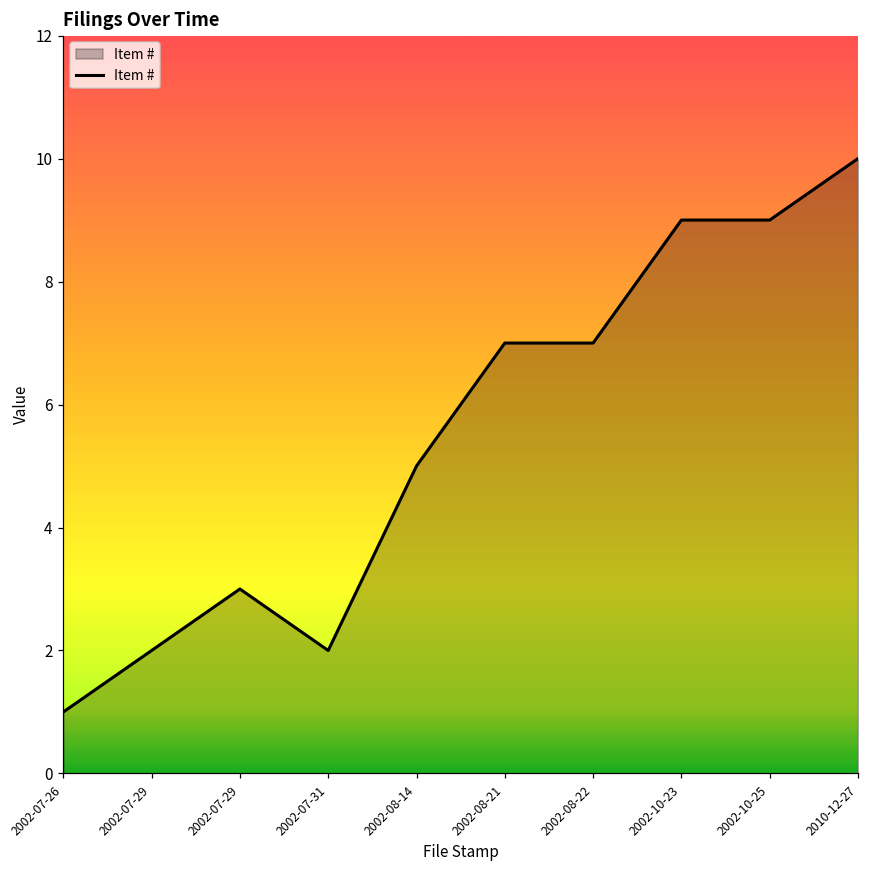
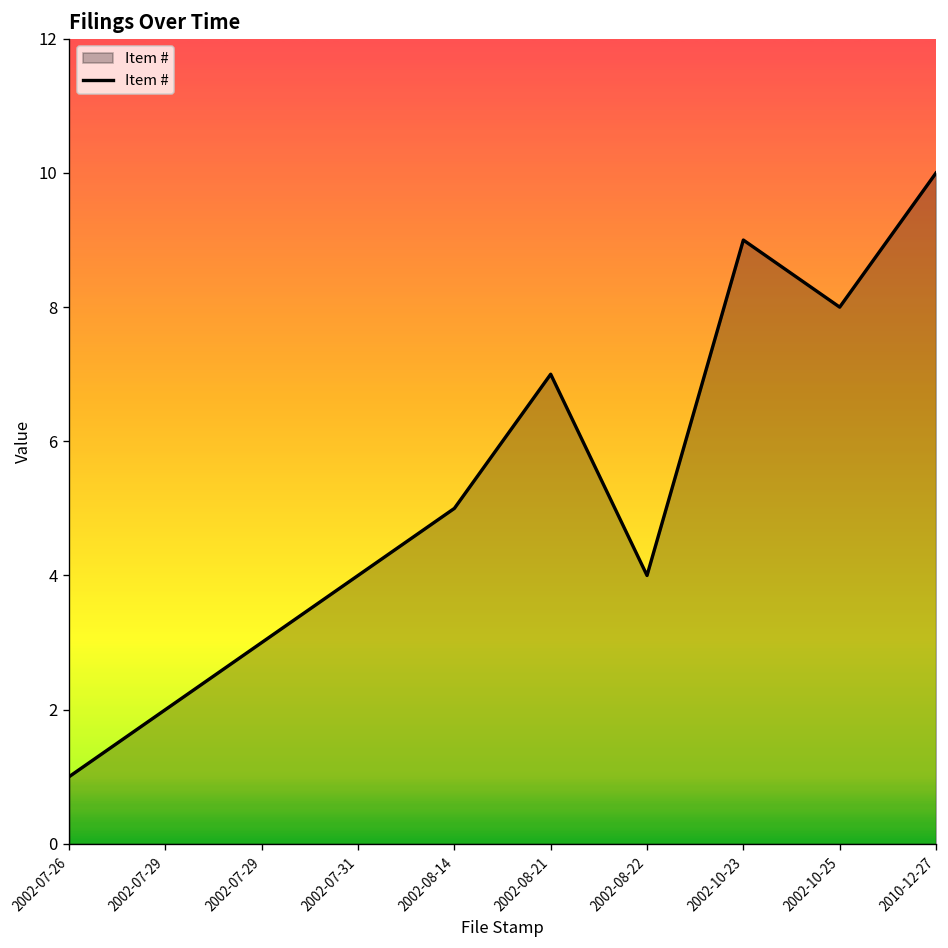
  {
    "2002-07-26": 1,
-   "2002-07-31": 2,
+   "2002-07-31": 4,
    "2002-08-14": 5,
    "2002-08-21": 7,
-   "2002-08-22": 7,
+   "2002-08-22": 4,
    "2002-10-23": 9,
-   "2002-10-25": 9,
+   "2002-10-25": 8,
    "2010-12-27": 10
  }
